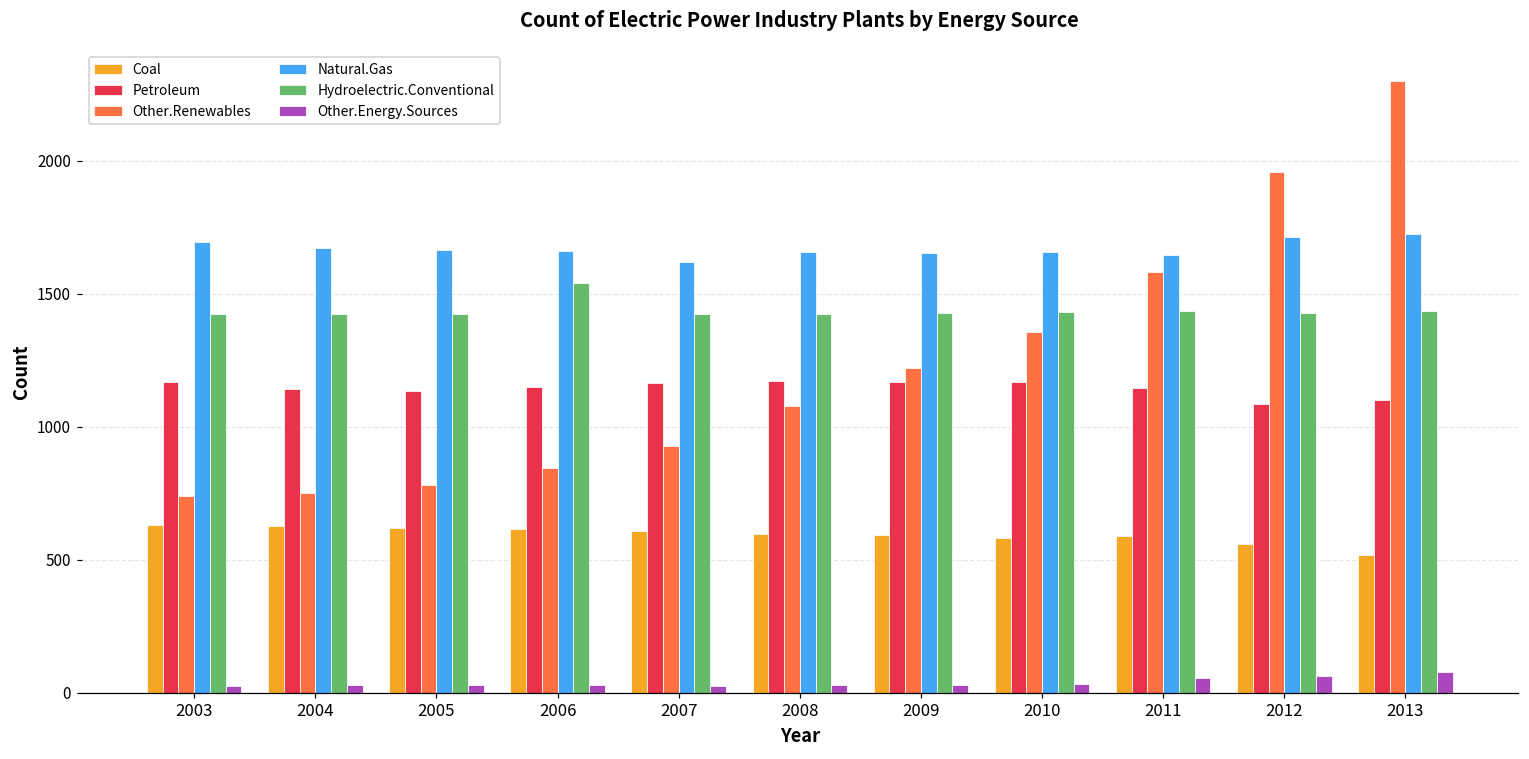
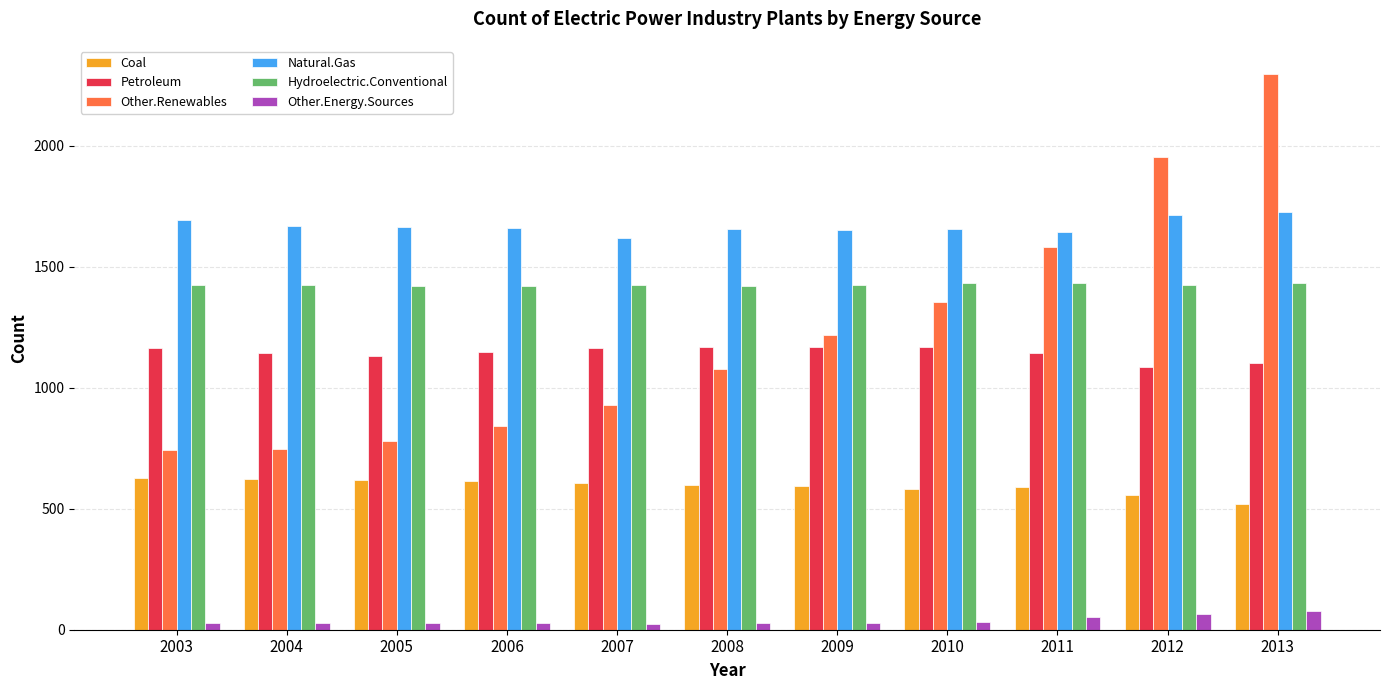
  {
    "Coal": {
      "2003": 630,
      "2004": 630,
      "2005": 620,
      "2006": 620,
      "2007": 610,
      "2008": 600,
      "2009": 590,
      "2010": 580,
      "2011": 590,
      "2012": 560,
      "2013": 520
    },
    "Petroleum": {
      "2003": 1170,
      "2004": 1140,
      "2005": 1130,
      "2006": 1150,
      "2007": 1160,
      "2008": 1170,
      "2009": 1170,
      "2010": 1170,
      "2011": 1150,
      "2012": 1090,
      "2013": 1100
    },
    "Other.Renewables": {
      "2003": 740,
      "2004": 750,
      "2005": 780,
      "2006": 840,
      "2007": 930,
      "2008": 1080,
      "2009": 1220,
      "2010": 1360,
      "2011": 1580,
      "2012": 1960,
      "2013": 2300
    },
    "Natural.Gas": {
      "2003": 1690,
      "2004": 1670,
      "2005": 1660,
      "2006": 1660,
      "2007": 1620,
      "2008": 1660,
      "2009": 1650,
      "2010": 1660,
      "2011": 1650,
      "2012": 1710,
      "2013": 1730
    },
    "Hydroelectric.Conventional": {
      "2003": 1430,
      "2004": 1430,
      "2005": 1420,
-     "2006": 1540,
+     "2006": 1420,
      "2007": 1420,
      "2008": 1420,
      "2009": 1430,
      "2010": 1430,
      "2011": 1430,
      "2012": 1430,
      "2013": 1440
    },
    "Other.Energy.Sources": {
      "2003": 30,
      "2004": 30,
      "2005": 30,
      "2006": 30,
      "2007": 30,
      "2008": 30,
      "2009": 30,
      "2010": 30,
      "2011": 50,
      "2012": 60,
      "2013": 80
    }
  }
